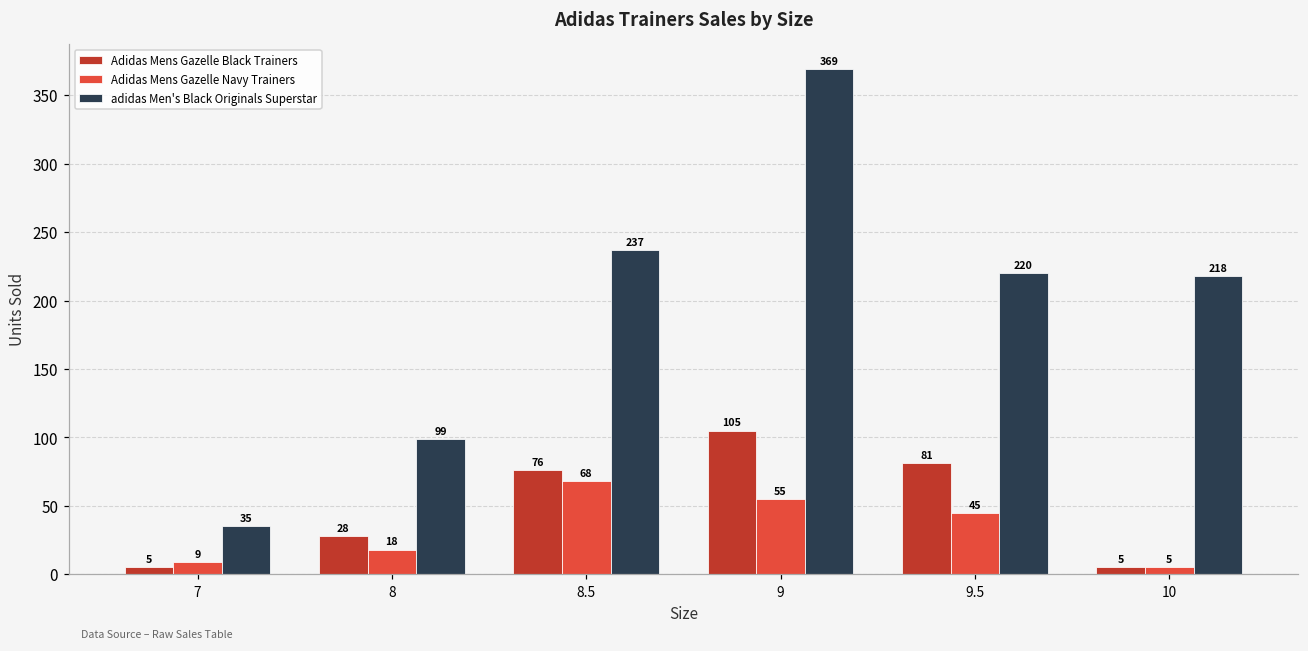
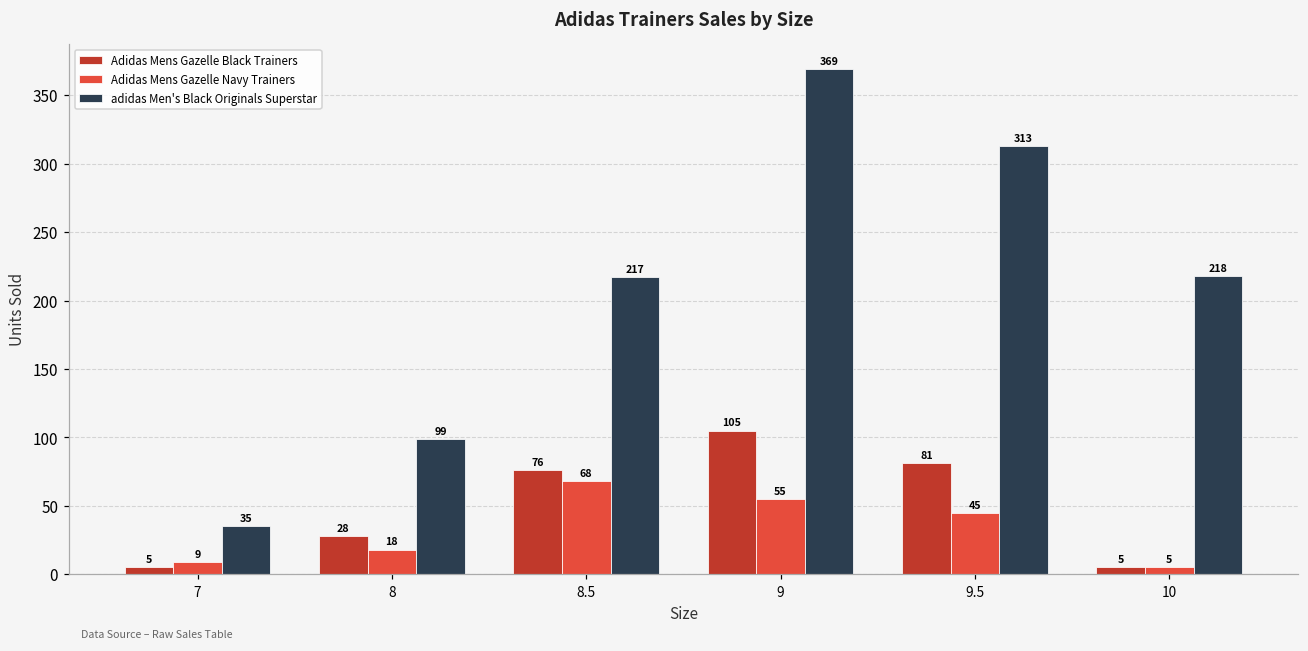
  {
    "adidas Men's Black Originals Superstar": {
      "7": 35,
      "8": 99,
-     "8.5": 237,
+     "8.5": 217,
      "9": 369,
-     "9.5": 220,
+     "9.5": 313,
      "10": 218
    }
  }
